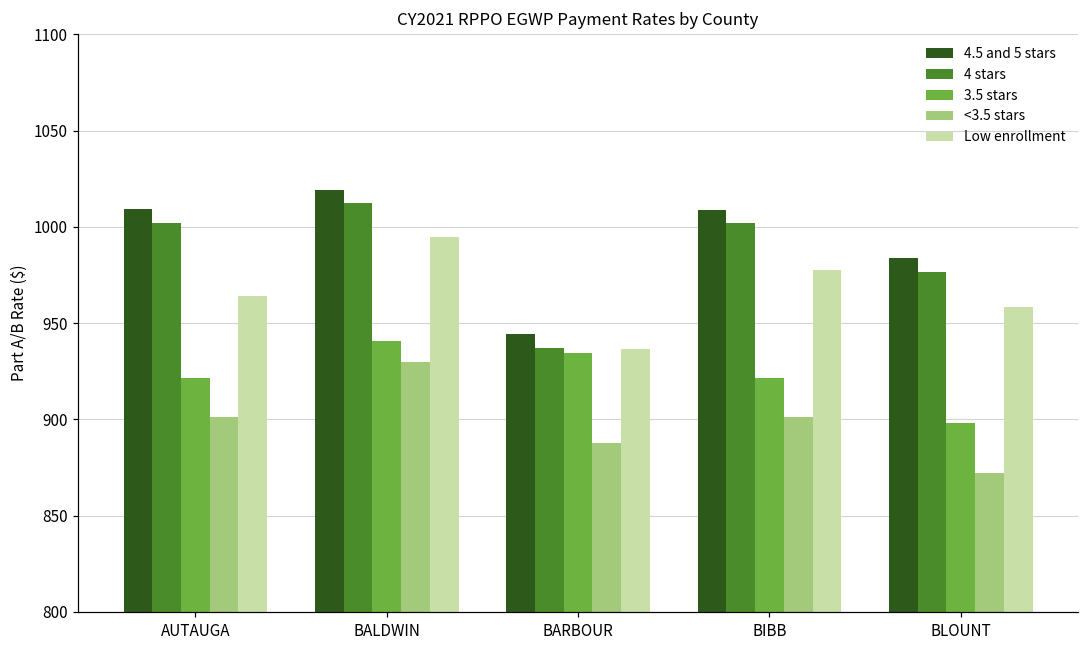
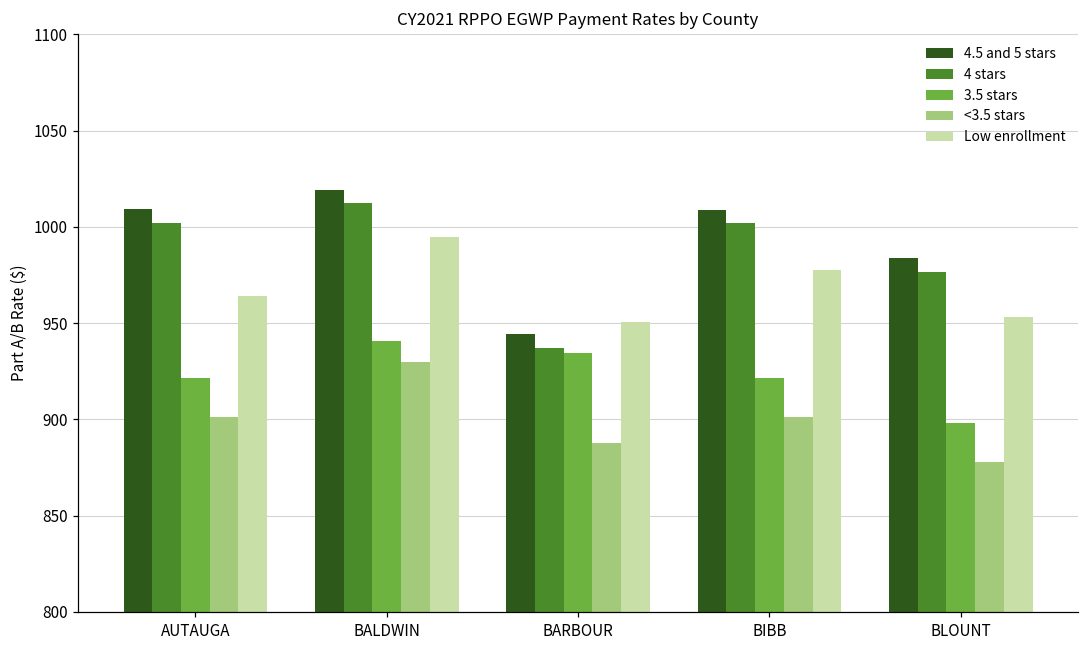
  {
    "<3.5 stars": {
      "AUTAUGA": 901,
      "BALDWIN": 930,
      "BARBOUR": 888,
      "BIBB": 901,
-     "BLOUNT": 872
+     "BLOUNT": 878
    },
    "Low enrollment": {
      "AUTAUGA": 964,
      "BALDWIN": 995,
-     "BARBOUR": 937,
+     "BARBOUR": 951,
      "BIBB": 978,
-     "BLOUNT": 959
+     "BLOUNT": 953
    }
  }
